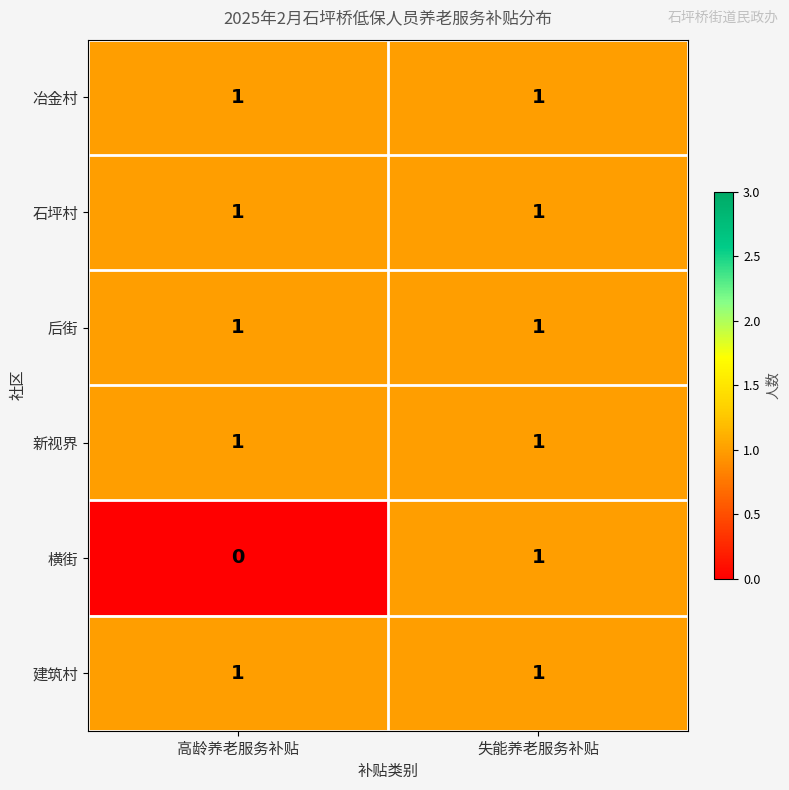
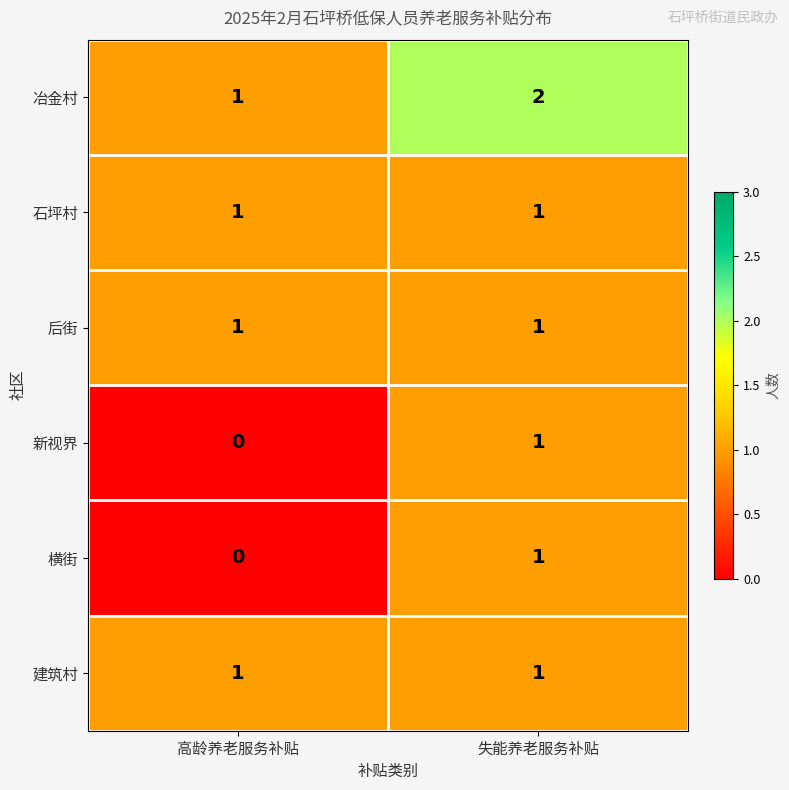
  {
    "冶金村": {
      "高龄养老服务补贴": 1,
-     "失能养老服务补贴": 1
+     "失能养老服务补贴": 2
    },
    "石坪村": {
      "高龄养老服务补贴": 1,
      "失能养老服务补贴": 1
    },
    "后街": {
      "高龄养老服务补贴": 1,
      "失能养老服务补贴": 1
    },
    "新视界": {
-     "高龄养老服务补贴": 1,
+     "高龄养老服务补贴": 0,
      "失能养老服务补贴": 1
    },
    "横街": {
      "高龄养老服务补贴": 0,
      "失能养老服务补贴": 1
    },
    "建筑村": {
      "高龄养老服务补贴": 1,
      "失能养老服务补贴": 1
    }
  }
